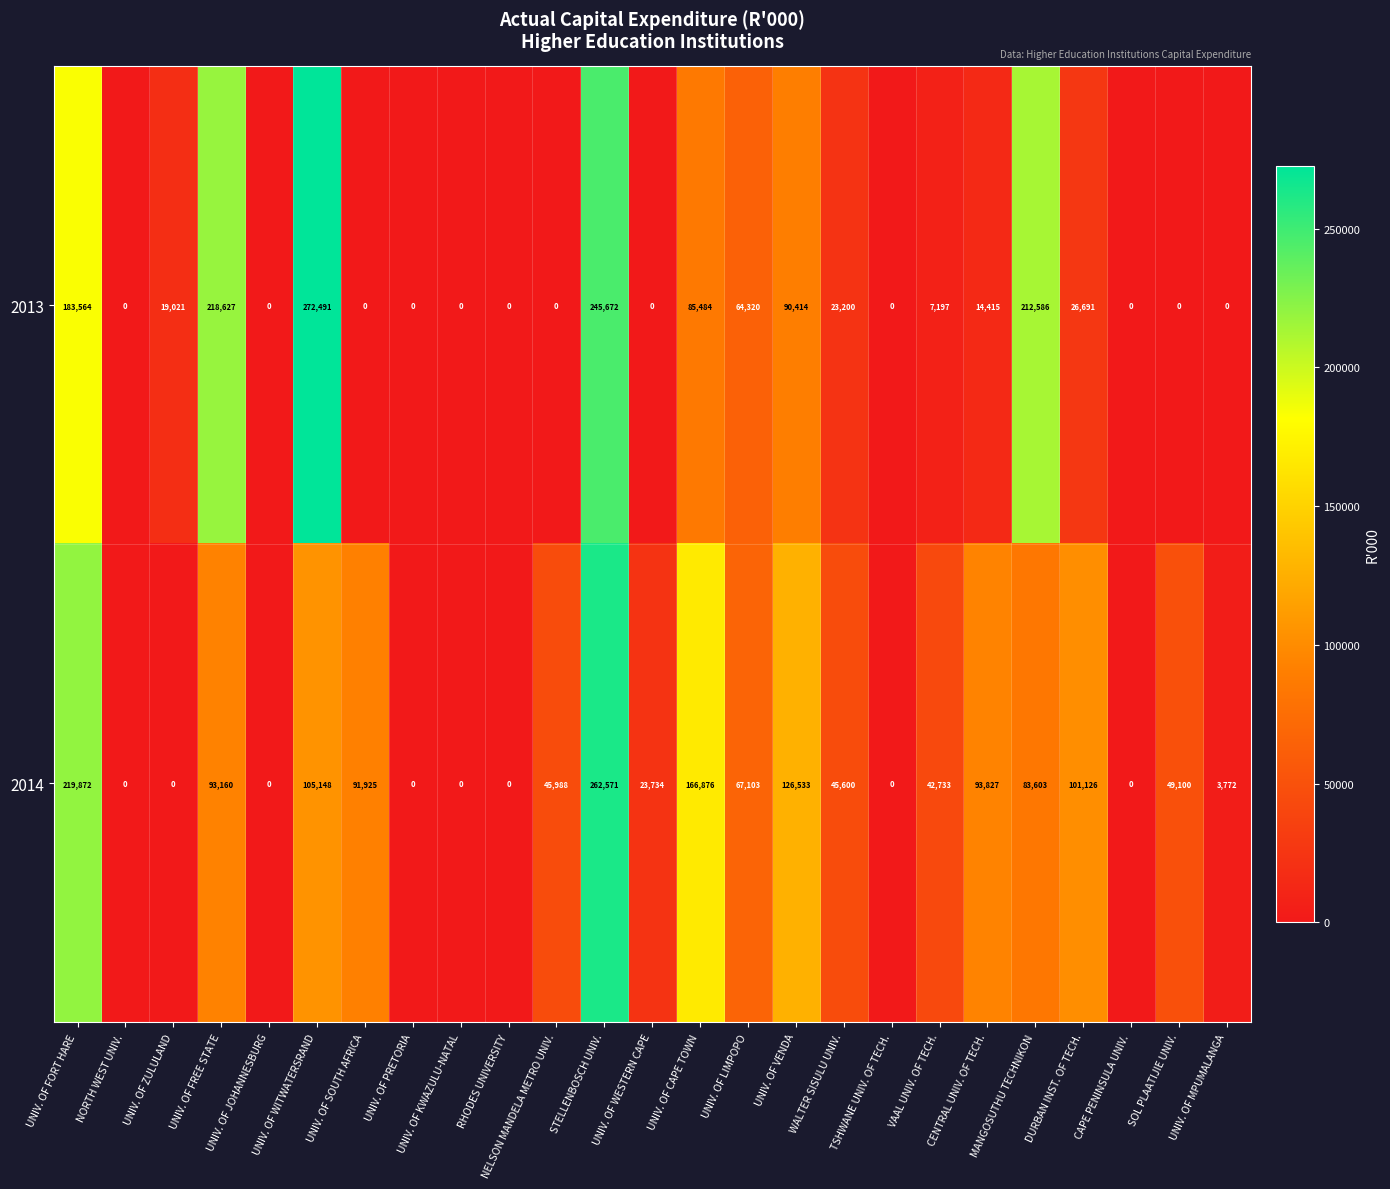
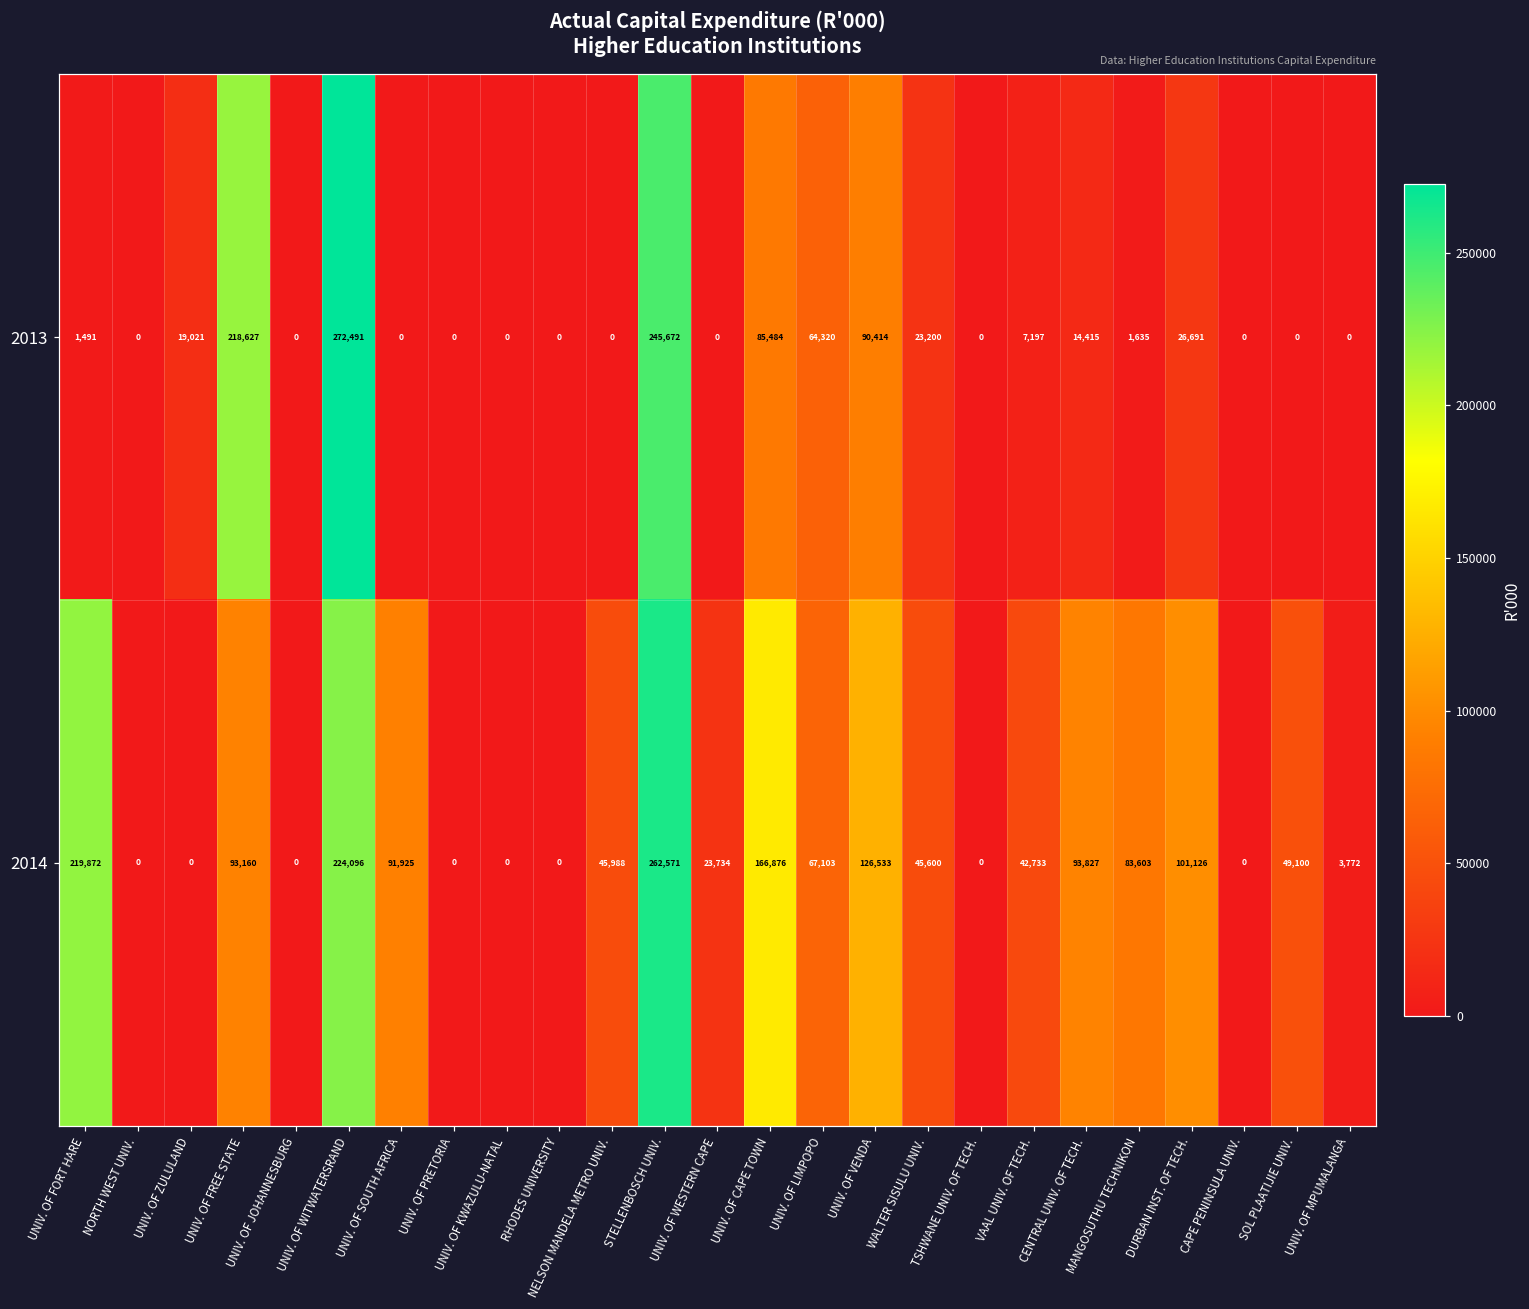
  {
    "2013": {
-     "UNIV. OF FORT HARE": "183,564",
+     "UNIV. OF FORT HARE": "1,491",
      "NORTH WEST UNIV.": "0",
      "UNIV. OF ZULULAND": "19,021",
      "UNIV. OF FREE STATE": "218,627",
      "UNIV. OF JOHANNESBURG": "0",
      "UNIV. OF WITWATERSRAND": "272,491",
      "UNIV. OF SOUTH AFRICA": "0",
      "UNIV. OF PRETORIA": "0",
      "UNIV. OF KWAZULU-NATAL": "0",
      "RHODES UNIVERSITY": "0",
      "NELSON MANDELA METRO UNIV.": "0",
      "STELLENBOSCH UNIV.": "245,672",
      "UNIV. OF WESTERN CAPE": "0",
      "UNIV. OF CAPE TOWN": "85,484",
      "UNIV. OF LIMPOPO": "64,320",
      "UNIV. OF VENDA": "90,414",
      "WALTER SISULU UNIV.": "23,200",
      "TSHWANE UNIV. OF TECH.": "0",
      "VAAL UNIV. OF TECH.": "7,197",
      "CENTRAL UNIV. OF TECH.": "14,415",
-     "MANGOSUTHU TECHNIKON": "212,586",
+     "MANGOSUTHU TECHNIKON": "1,635",
      "DURBAN INST. OF TECH.": "26,691",
      "CAPE PENINSULA UNIV.": "0",
      "SOL PLAATIJIE UNIV.": "0",
      "UNIV. OF MPUMALANGA": "0"
    },
    "2014": {
      "UNIV. OF FORT HARE": "219,872",
      "NORTH WEST UNIV.": "0",
      "UNIV. OF ZULULAND": "0",
      "UNIV. OF FREE STATE": "93,160",
      "UNIV. OF JOHANNESBURG": "0",
-     "UNIV. OF WITWATERSRAND": "105,148",
+     "UNIV. OF WITWATERSRAND": "224,096",
      "UNIV. OF SOUTH AFRICA": "91,925",
      "UNIV. OF PRETORIA": "0",
      "UNIV. OF KWAZULU-NATAL": "0",
      "RHODES UNIVERSITY": "0",
      "NELSON MANDELA METRO UNIV.": "45,988",
      "STELLENBOSCH UNIV.": "262,571",
      "UNIV. OF WESTERN CAPE": "23,734",
      "UNIV. OF CAPE TOWN": "166,876",
      "UNIV. OF LIMPOPO": "67,103",
      "UNIV. OF VENDA": "126,533",
      "WALTER SISULU UNIV.": "45,600",
      "TSHWANE UNIV. OF TECH.": "0",
      "VAAL UNIV. OF TECH.": "42,733",
      "CENTRAL UNIV. OF TECH.": "93,827",
      "MANGOSUTHU TECHNIKON": "83,603",
      "DURBAN INST. OF TECH.": "101,126",
      "CAPE PENINSULA UNIV.": "0",
      "SOL PLAATIJIE UNIV.": "49,100",
      "UNIV. OF MPUMALANGA": "3,772"
    }
  }
